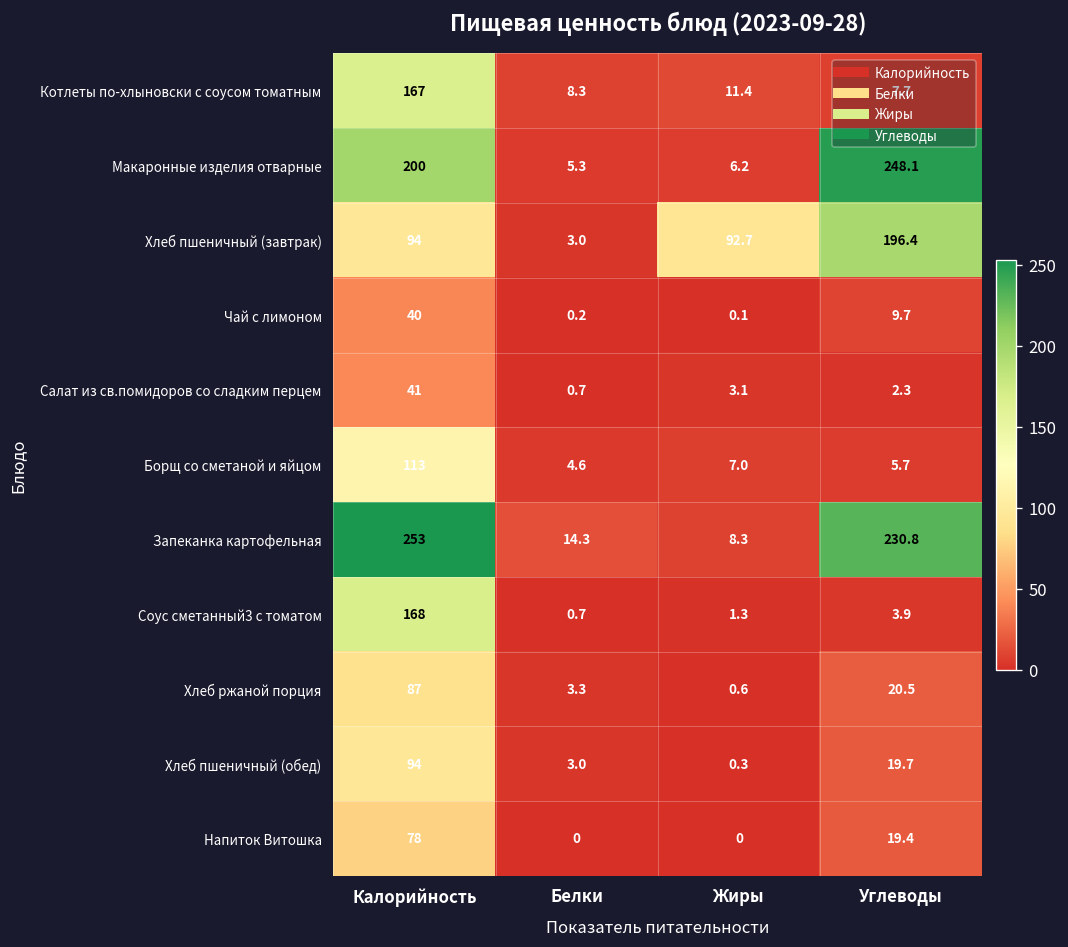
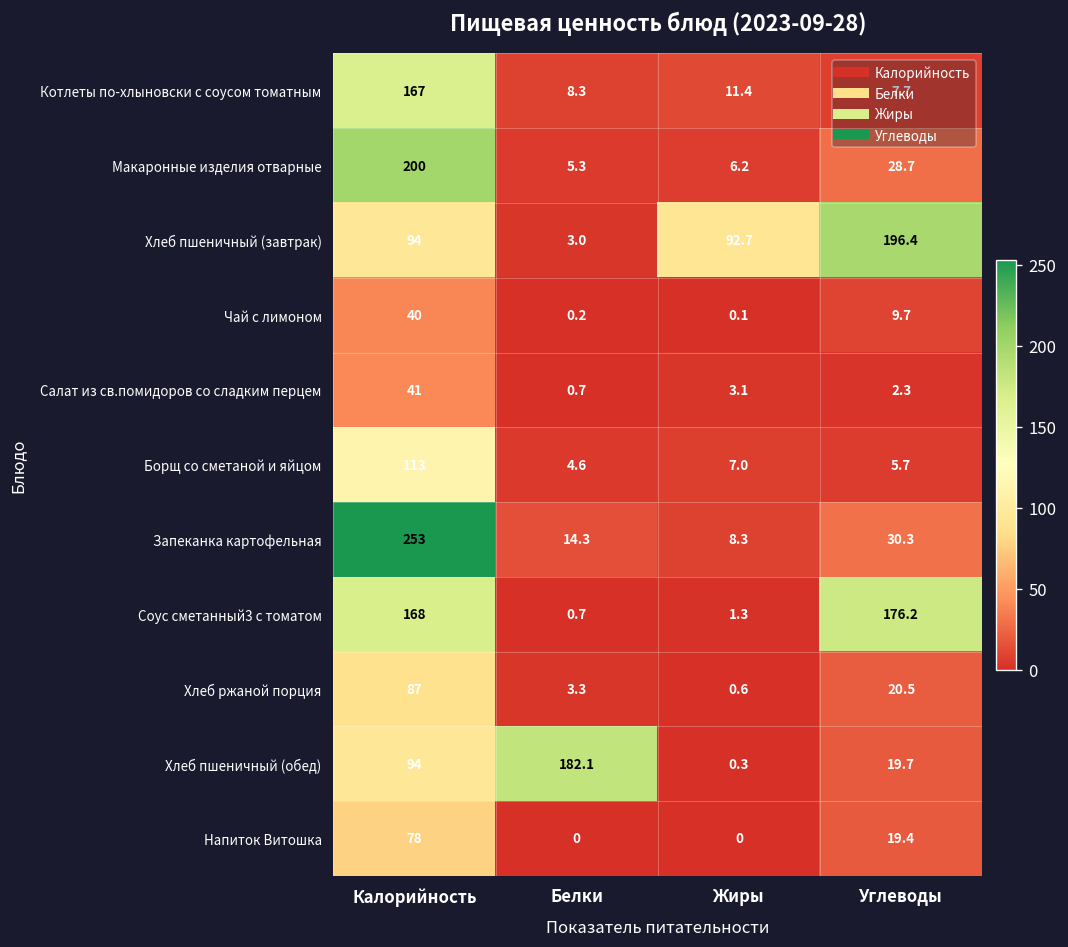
  {
    "Котлеты по-хлыновски с соусом томатным": {
      "Калорийность": 167,
      "Белки": 8.3,
      "Жиры": 11.4
    },
    "Макаронные изделия отварные": {
      "Калорийность": 200,
      "Белки": 5.3,
      "Жиры": 6.2,
-     "Углеводы": 248.1
+     "Углеводы": 28.7
    },
    "Хлеб пшеничный (завтрак)": {
      "Калорийность": 94,
      "Белки": 3.0,
      "Жиры": 92.7,
      "Углеводы": 196.4
    },
    "Чай с лимоном": {
      "Калорийность": 40,
      "Белки": 0.2,
      "Жиры": 0.1,
      "Углеводы": 9.7
    },
    "Салат из св.помидоров со сладким перцем": {
      "Калорийность": 41,
      "Белки": 0.7,
      "Жиры": 3.1,
      "Углеводы": 2.3
    },
    "Борщ со сметаной и яйцом": {
      "Калорийность": 113,
      "Белки": 4.6,
      "Жиры": 7.0,
      "Углеводы": 5.7
    },
    "Запеканка картофельная": {
      "Калорийность": 253,
      "Белки": 14.3,
      "Жиры": 8.3,
-     "Углеводы": 230.8
+     "Углеводы": 30.3
    },
    "Соус сметанный3 с томатом": {
      "Калорийность": 168,
      "Белки": 0.7,
      "Жиры": 1.3,
-     "Углеводы": 3.9
+     "Углеводы": 176.2
    },
    "Хлеб ржаной порция": {
      "Калорийность": 87,
      "Белки": 3.3,
      "Жиры": 0.6,
      "Углеводы": 20.5
    },
    "Хлеб пшеничный (обед)": {
      "Калорийность": 94,
-     "Белки": 3.0,
+     "Белки": 182.1,
      "Жиры": 0.3,
      "Углеводы": 19.7
    },
    "Напиток Витошка": {
      "Калорийность": 78,
      "Белки": 0,
      "Жиры": 0,
      "Углеводы": 19.4
    }
  }
